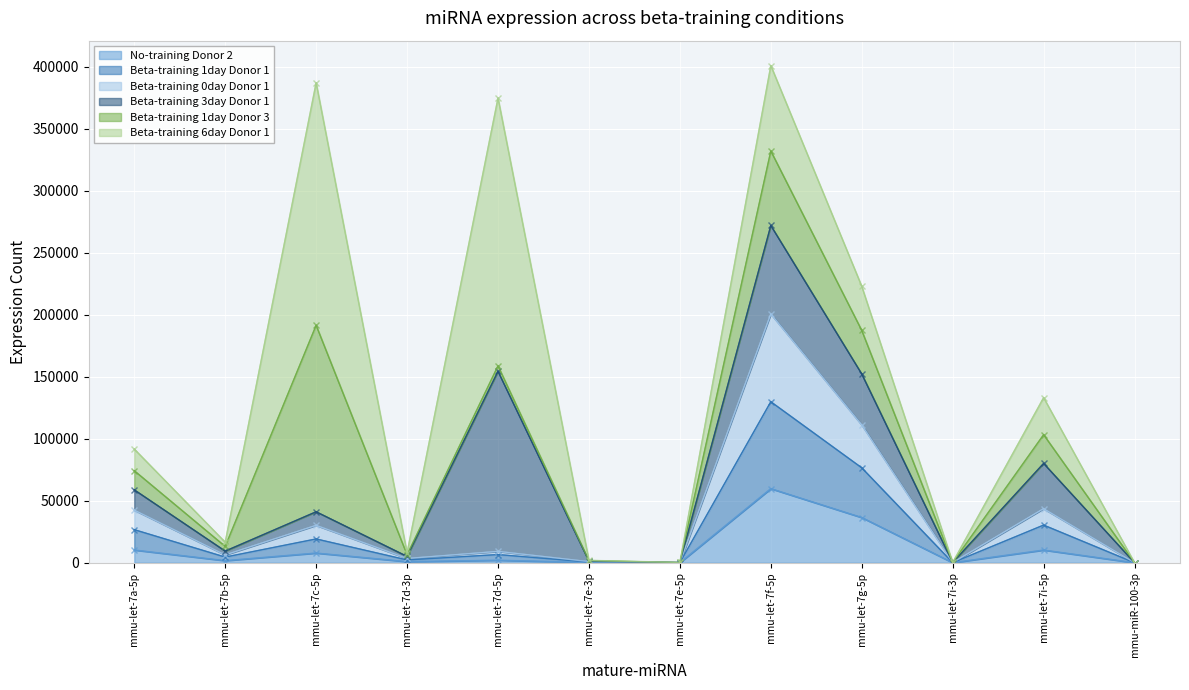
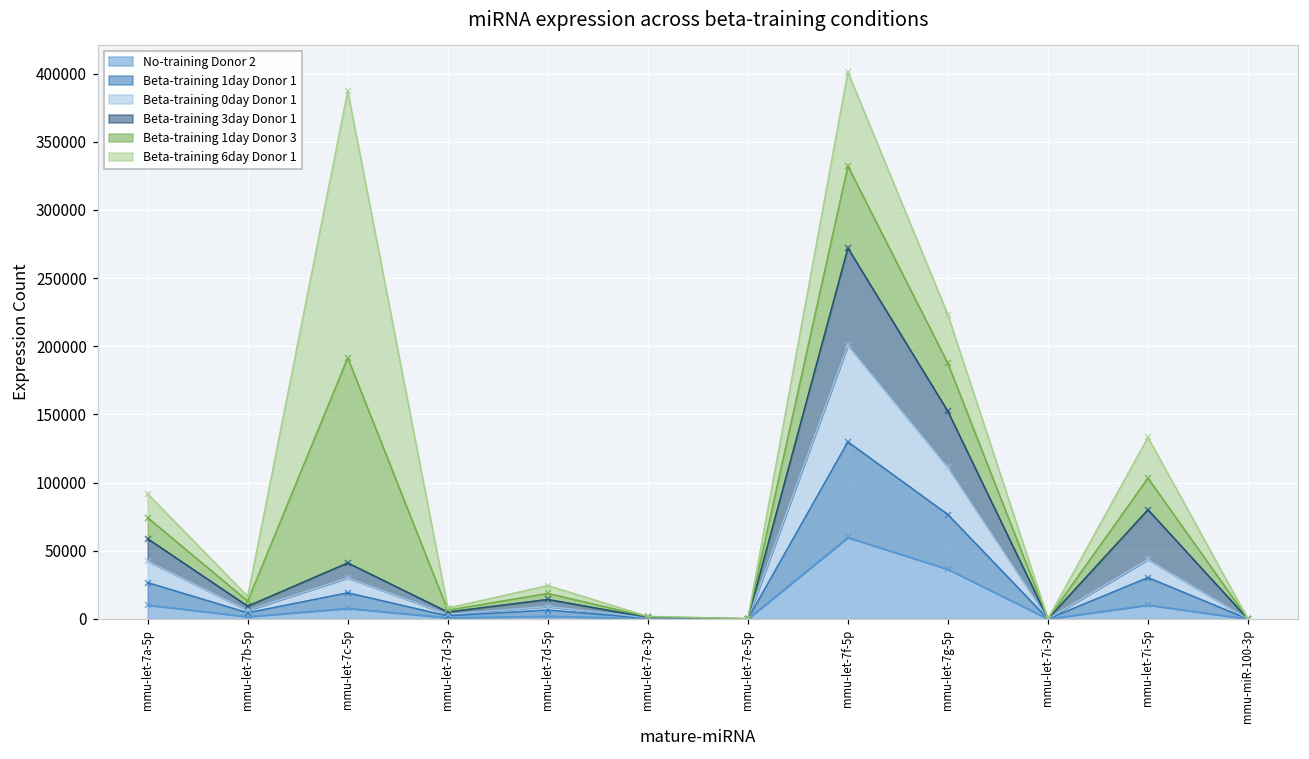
  {
    "Beta-training 0day Donor 1": {
      "mmu-let-7a-5p": 16000,
      "mmu-let-7c-5p": 11000,
      "mmu-let-7d-5p": 3000,
      "mmu-let-7f-5p": 71000,
      "mmu-let-7g-5p": 35000,
      "mmu-let-7i-5p": 13000
    },
    "Beta-training 3day Donor 1": {
      "mmu-let-7a-5p": 16000,
      "mmu-let-7b-5p": 3000,
      "mmu-let-7c-5p": 11000,
-     "mmu-let-7d-5p": 145000,
+     "mmu-let-7d-5p": 5000,
      "mmu-let-7f-5p": 71000,
      "mmu-let-7g-5p": 41000,
      "mmu-let-7i-5p": 37000
    },
    "Beta-training 1day Donor 3": {
      "mmu-let-7a-5p": 15000,
      "mmu-let-7b-5p": 4000,
      "mmu-let-7c-5p": 150000,
      "mmu-let-7d-5p": 4000,
      "mmu-let-7f-5p": 60000,
      "mmu-let-7g-5p": 35000,
      "mmu-let-7i-5p": 23000
    },
    "Beta-training 6day Donor 1": {
      "mmu-let-7a-5p": 17000,
      "mmu-let-7b-5p": 3000,
      "mmu-let-7c-5p": 196000,
-     "mmu-let-7d-5p": 216000,
+     "mmu-let-7d-5p": 6000,
      "mmu-let-7f-5p": 69000,
      "mmu-let-7g-5p": 36000,
      "mmu-let-7i-5p": 30000
    }
  }
